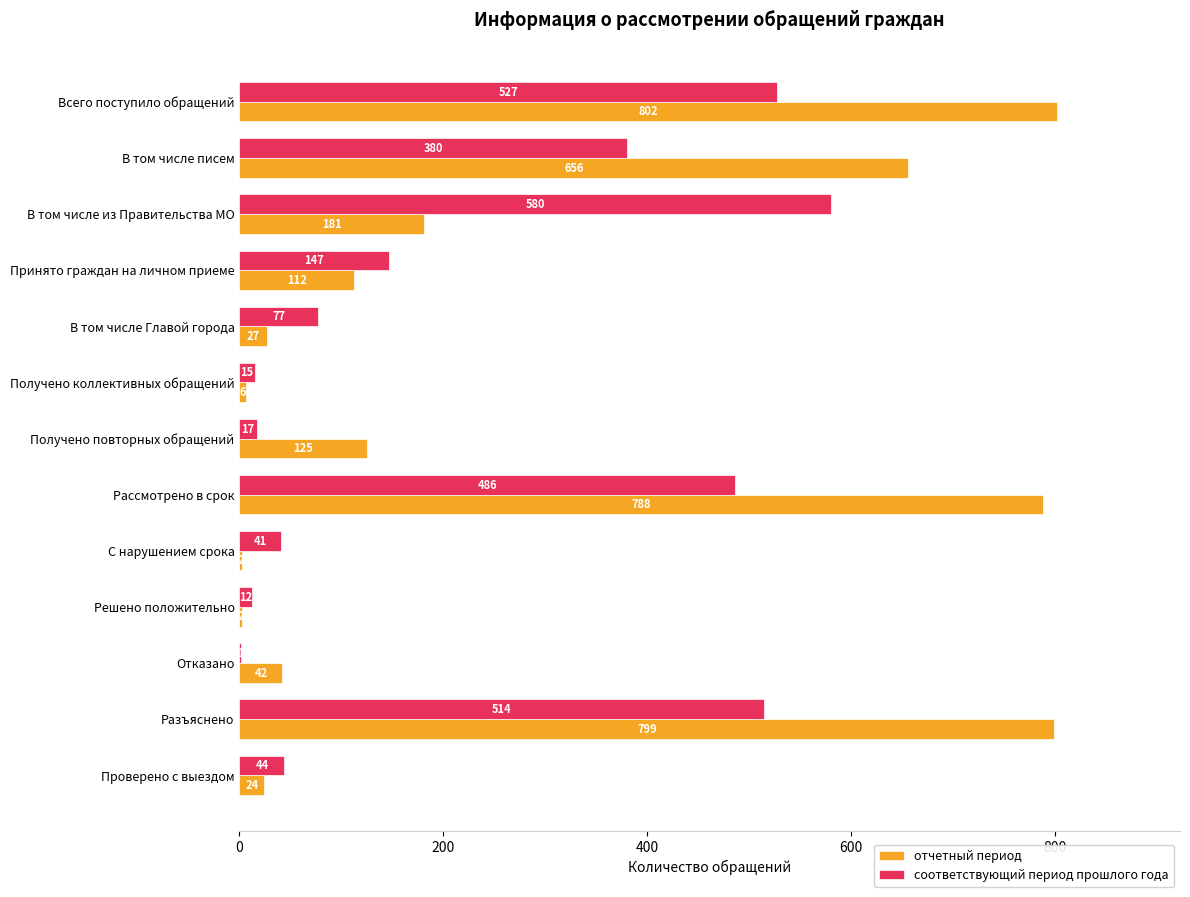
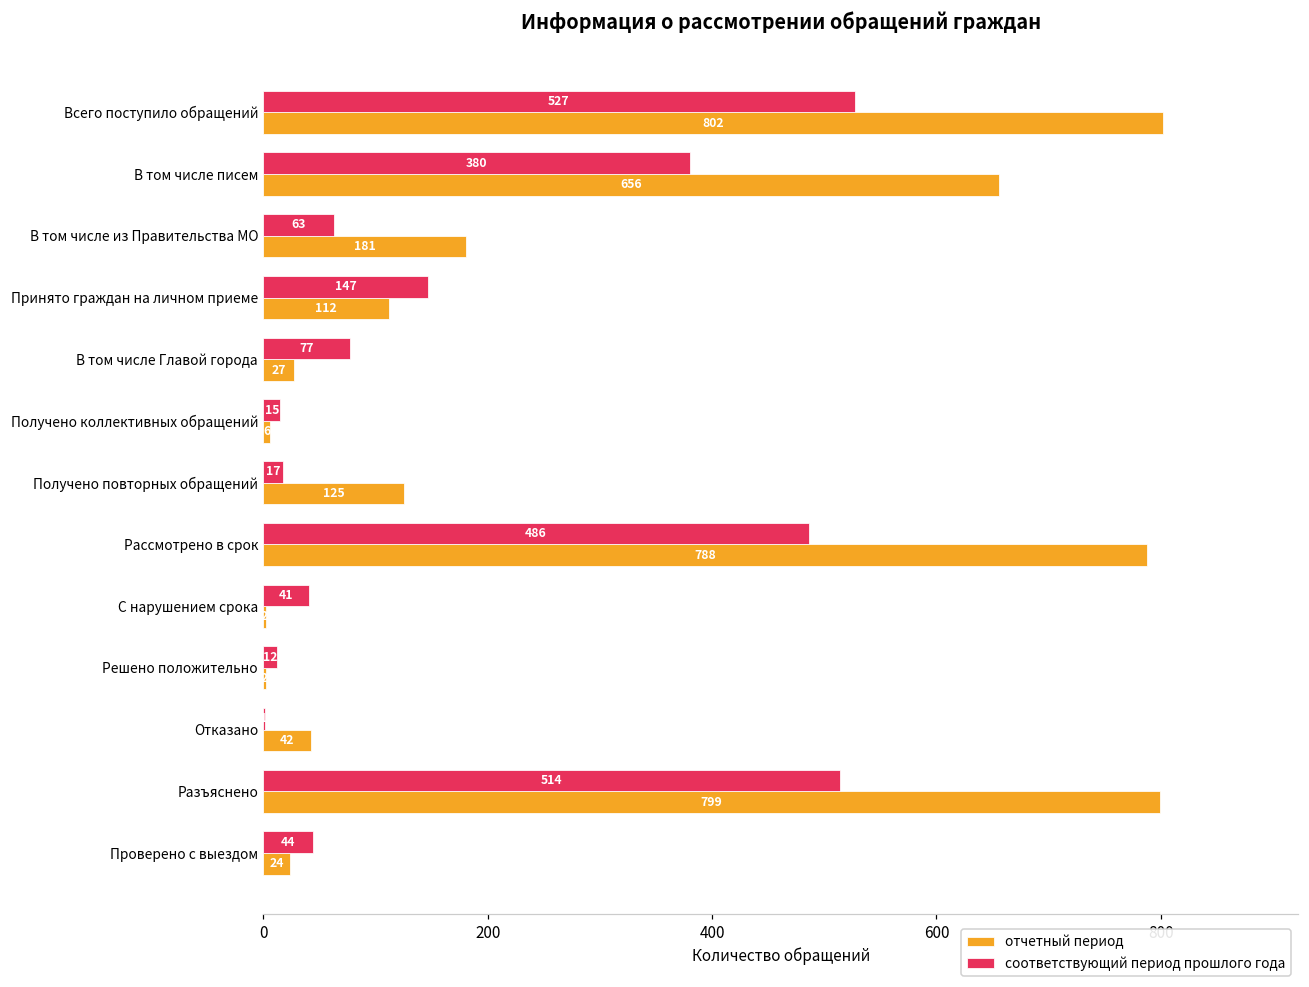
  {
    "отчетный период": {
      "Всего поступило обращений": 802,
      "В том числе писем": 656,
      "В том числе из Правительства МО": 181,
      "Принято граждан на личном приеме": 112,
      "В том числе Главой города": 27,
      "Получено коллективных обращений": 6,
      "Получено повторных обращений": 125,
      "Рассмотрено в срок": 788,
      "Отказано": 42,
      "Разъяснено": 799,
      "Проверено с выездом": 24
    },
    "соответствующий период прошлого года": {
      "Всего поступило обращений": 527,
      "В том числе писем": 380,
-     "В том числе из Правительства МО": 580,
+     "В том числе из Правительства МО": 63,
      "Принято граждан на личном приеме": 147,
      "В том числе Главой города": 77,
      "Получено коллективных обращений": 15,
      "Получено повторных обращений": 17,
      "Рассмотрено в срок": 486,
      "С нарушением срока": 41,
      "Решено положительно": 12,
      "Разъяснено": 514,
      "Проверено с выездом": 44
    }
  }
